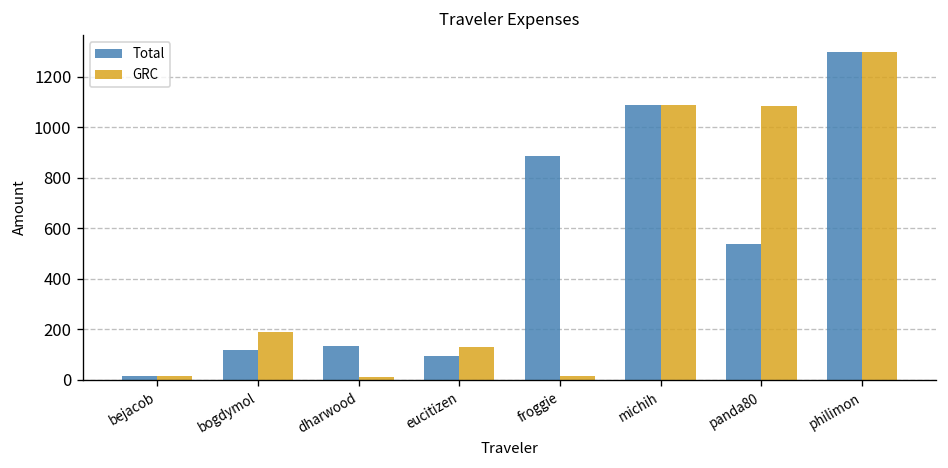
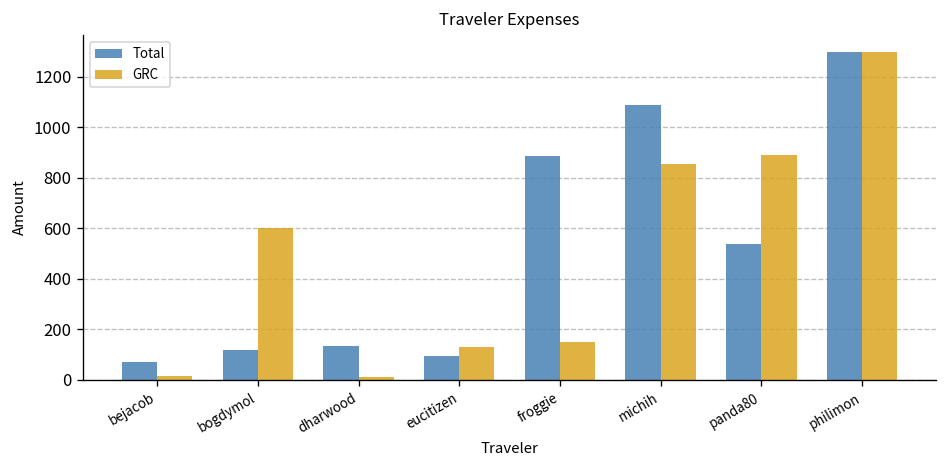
  {
    "Total": {
-     "bejacob": 20,
+     "bejacob": 70,
      "bogdymol": 120,
      "dharwood": 130,
      "eucitizen": 90,
      "froggie": 890,
      "michih": 1090,
      "panda80": 540,
      "philimon": 1300
    },
    "GRC": {
      "bejacob": 20,
-     "bogdymol": 190,
+     "bogdymol": 600,
      "eucitizen": 130,
-     "froggie": 10,
-     "michih": 1090,
-     "panda80": 1080,
+     "froggie": 150,
+     "michih": 850,
+     "panda80": 890,
      "philimon": 1300
    }
  }
